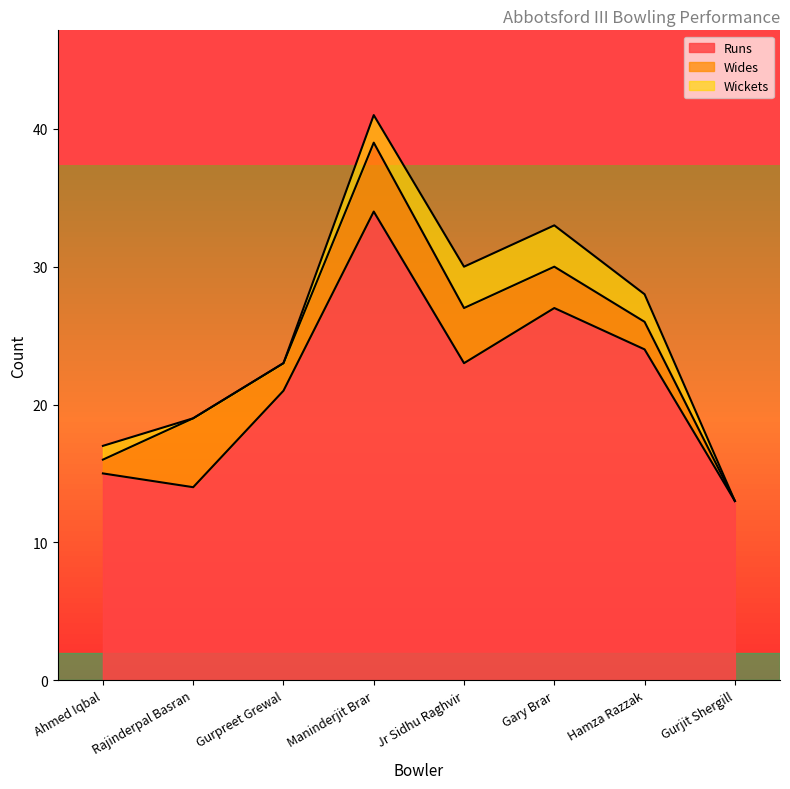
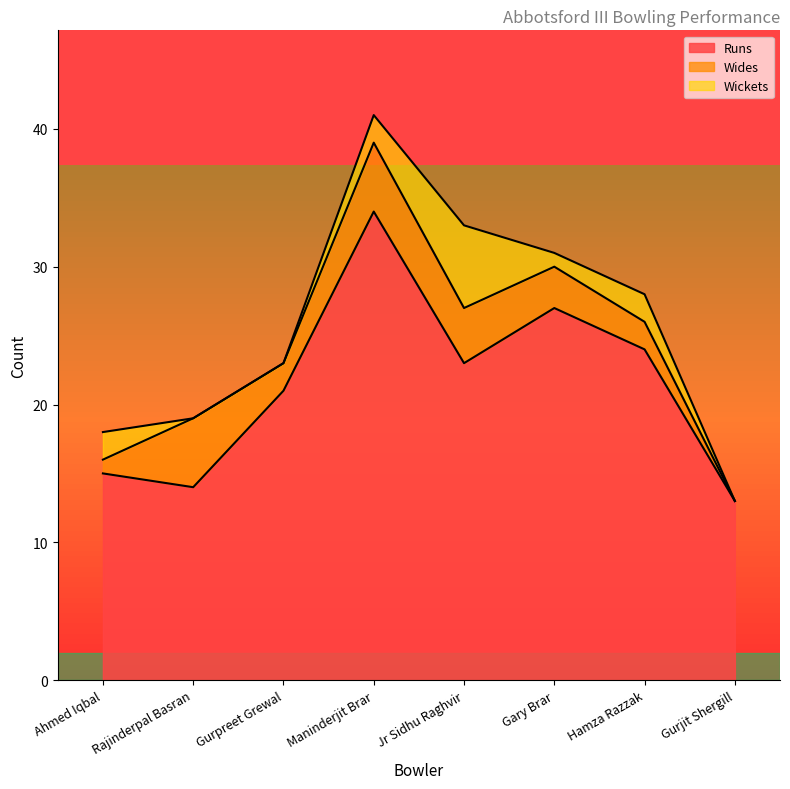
  {
    "Runs": {
      "Ahmed Iqbal": 15,
      "Rajinderpal Basran": 14,
      "Gurpreet Grewal": 21,
      "Maninderjit Brar": 34,
      "Jr Sidhu Raghvir": 23,
      "Gary Brar": 27,
      "Hamza Razzak": 24
    },
    "Wides": {
      "Ahmed Iqbal": 1,
      "Maninderjit Brar": 5,
      "Jr Sidhu Raghvir": 4,
      "Gary Brar": 3,
      "Hamza Razzak": 2
    },
    "Wickets": {
-     "Ahmed Iqbal": 1,
+     "Ahmed Iqbal": 2,
      "Maninderjit Brar": 2,
-     "Jr Sidhu Raghvir": 3,
-     "Gary Brar": 3,
+     "Jr Sidhu Raghvir": 6,
+     "Gary Brar": 1,
      "Hamza Razzak": 2
    }
  }
